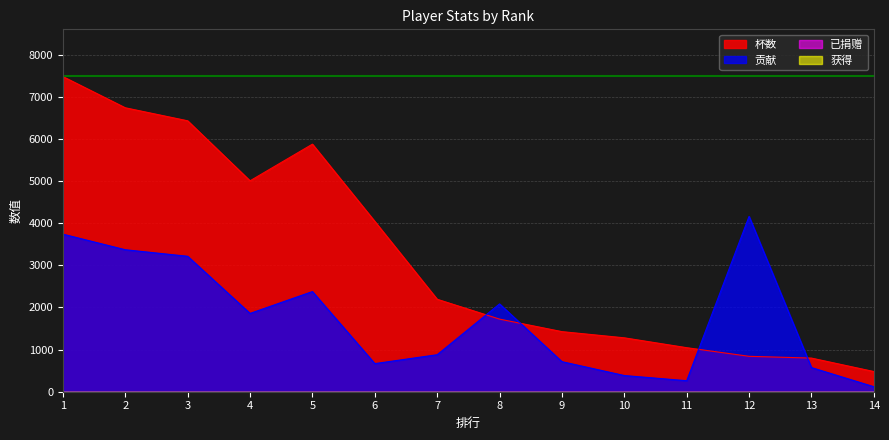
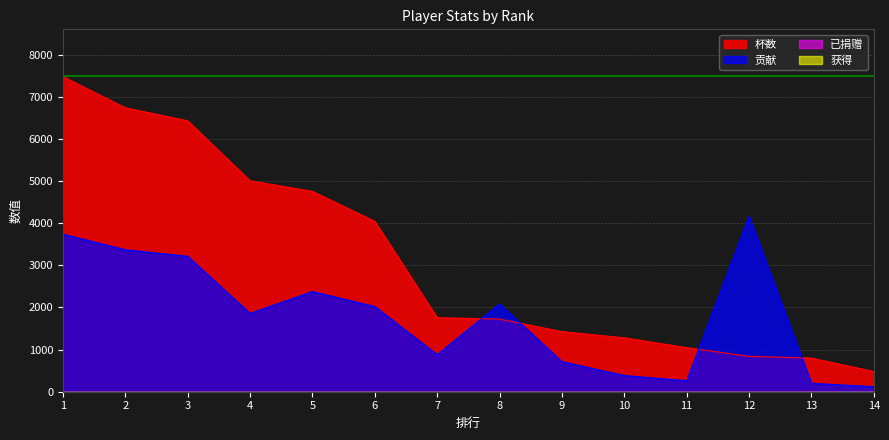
  {
    "杯数": {
      "1": 7500,
      "2": 6700,
      "3": 6400,
      "4": 5000,
-     "5": 5900,
+     "5": 4800,
      "6": 4000,
-     "7": 2200,
+     "7": 1800,
      "8": 1700,
      "9": 1400,
      "10": 1300,
      "11": 1000,
      "12": 800,
      "13": 800,
      "14": 500
    },
    "贡献": {
      "1": 3700,
      "2": 3400,
      "3": 3200,
      "4": 1900,
      "5": 2400,
-     "6": 700,
+     "6": 2000,
      "7": 900,
      "8": 2100,
      "9": 700,
      "10": 400,
      "11": 300,
      "12": 4200,
-     "13": 600,
+     "13": 200,
      "14": 100
    },
    "获得": {
      "1": 0,
      "2": 0,
      "3": 0,
      "4": 0,
      "5": 0,
      "6": 0,
      "7": 0,
      "8": 0,
      "9": 0,
      "10": 0,
      "11": 0,
      "12": 0,
      "13": 0,
      "14": 0
    }
  }
